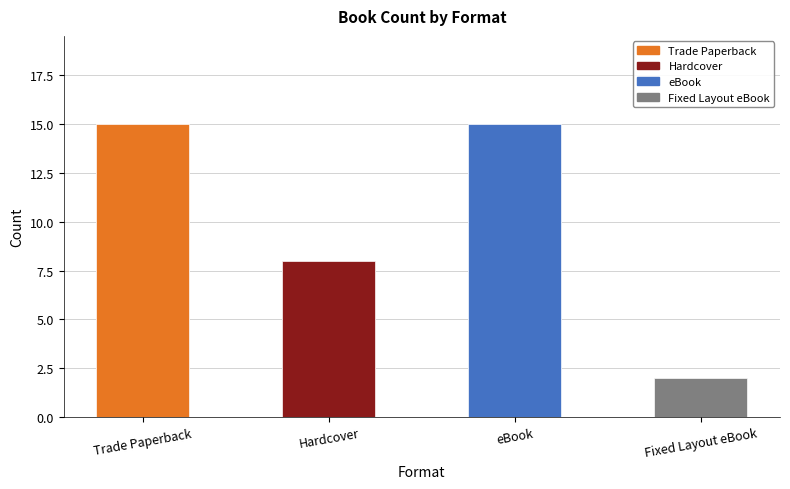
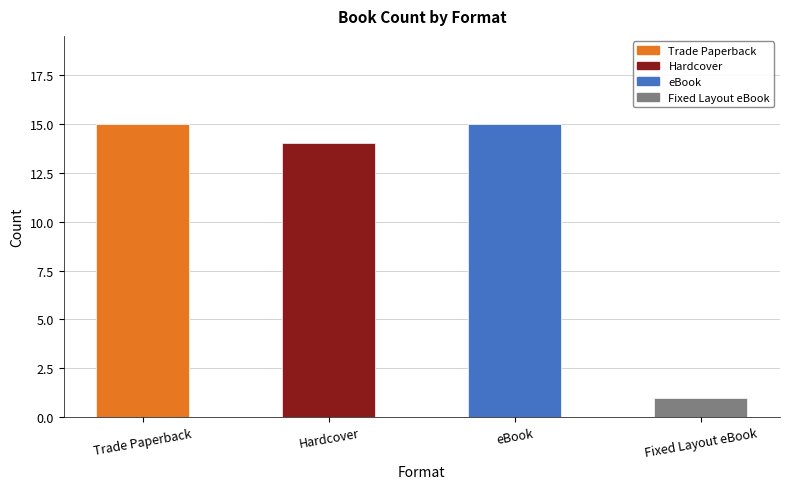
  {
    "Hardcover": {
-     "Hardcover": 8
+     "Hardcover": 14
    },
    "eBook": {
      "eBook": 15
    },
    "Fixed Layout eBook": {
-     "Fixed Layout eBook": 2
+     "Fixed Layout eBook": 1
    }
  }
